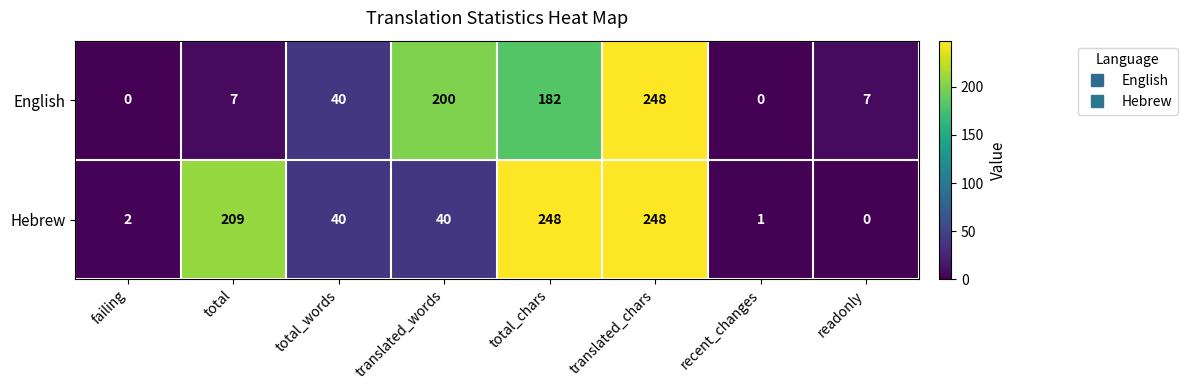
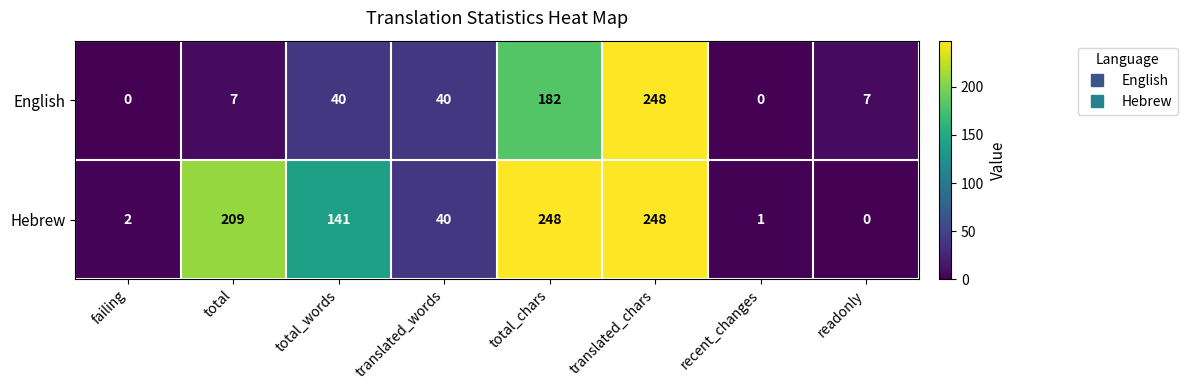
  {
    "English": {
      "failing": 0,
      "total": 7,
      "total_words": 40,
-     "translated_words": 200,
+     "translated_words": 40,
      "total_chars": 182,
      "translated_chars": 248,
      "recent_changes": 0,
      "readonly": 7
    },
    "Hebrew": {
      "failing": 2,
      "total": 209,
-     "total_words": 40,
+     "total_words": 141,
      "translated_words": 40,
      "total_chars": 248,
      "translated_chars": 248,
      "recent_changes": 1,
      "readonly": 0
    }
  }
